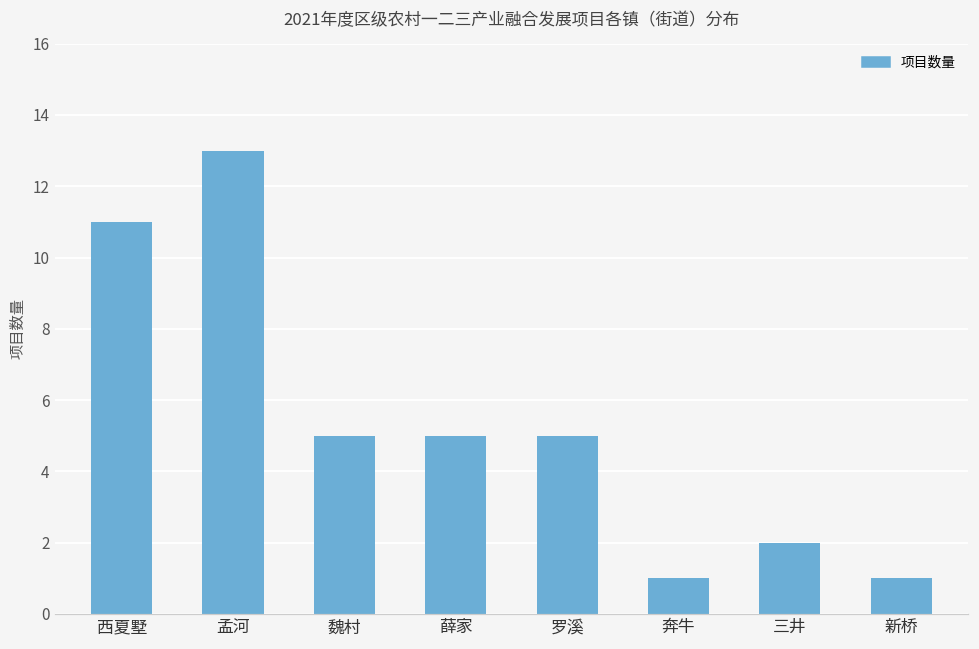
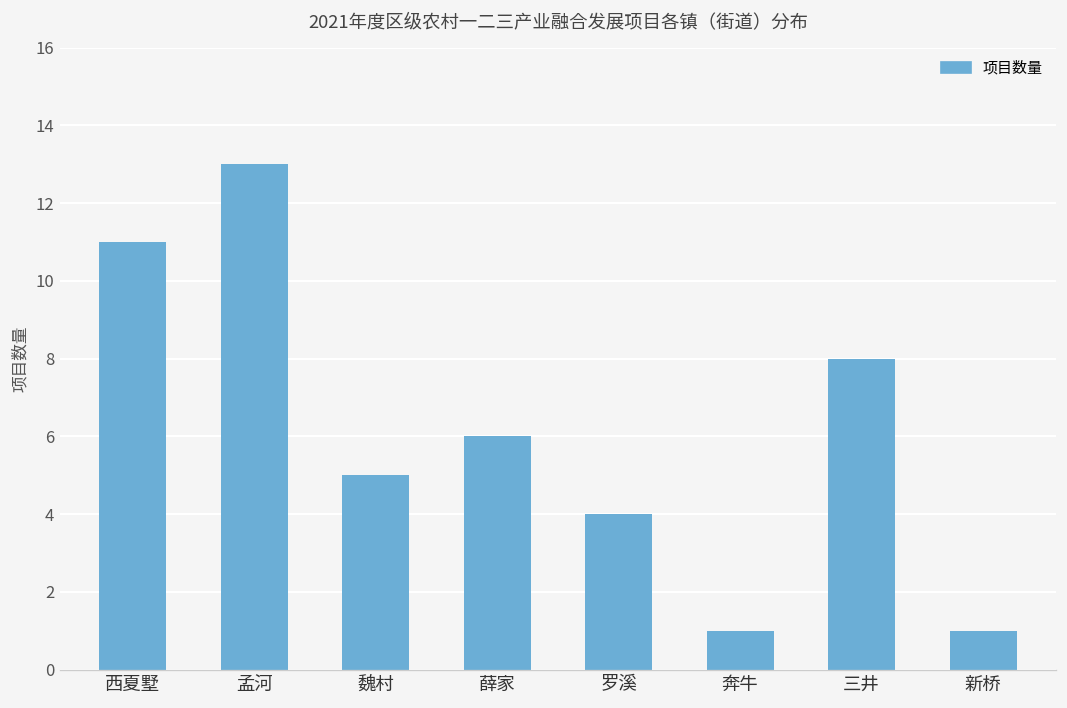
  {
    "西夏墅": 11,
    "孟河": 13,
    "魏村": 5,
-   "薛家": 5,
-   "罗溪": 5,
+   "薛家": 6,
+   "罗溪": 4,
    "奔牛": 1,
-   "三井": 2,
+   "三井": 8,
    "新桥": 1
  }
